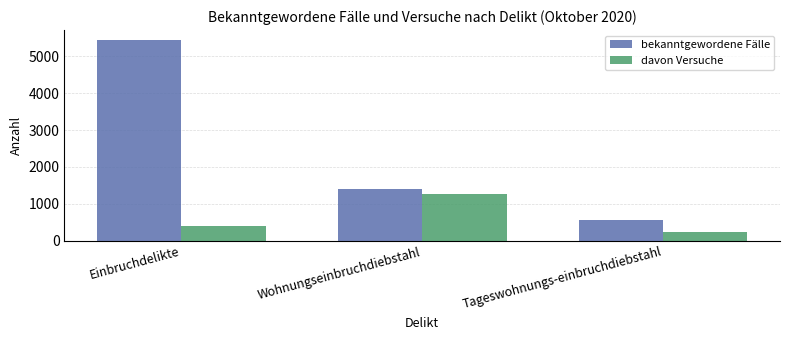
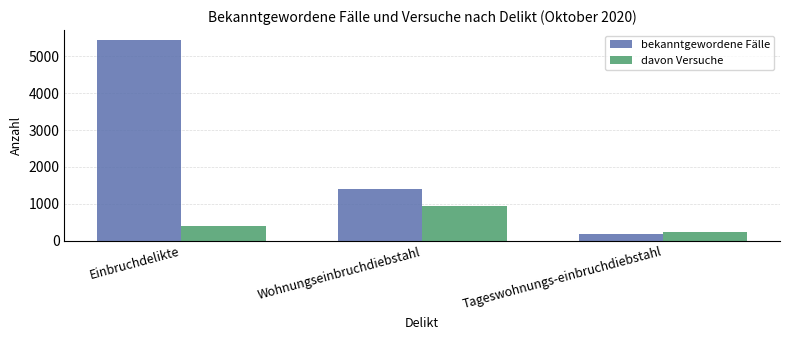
  {
    "bekanntgewordene Fälle": {
      "Einbruchdelikte": 5400,
      "Wohnungseinbruchdiebstahl": 1400,
-     "Tageswohnungs-einbruchdiebstahl": 600
+     "Tageswohnungs-einbruchdiebstahl": 200
    },
    "davon Versuche": {
      "Einbruchdelikte": 400,
-     "Wohnungseinbruchdiebstahl": 1300,
+     "Wohnungseinbruchdiebstahl": 900,
      "Tageswohnungs-einbruchdiebstahl": 200
    }
  }
